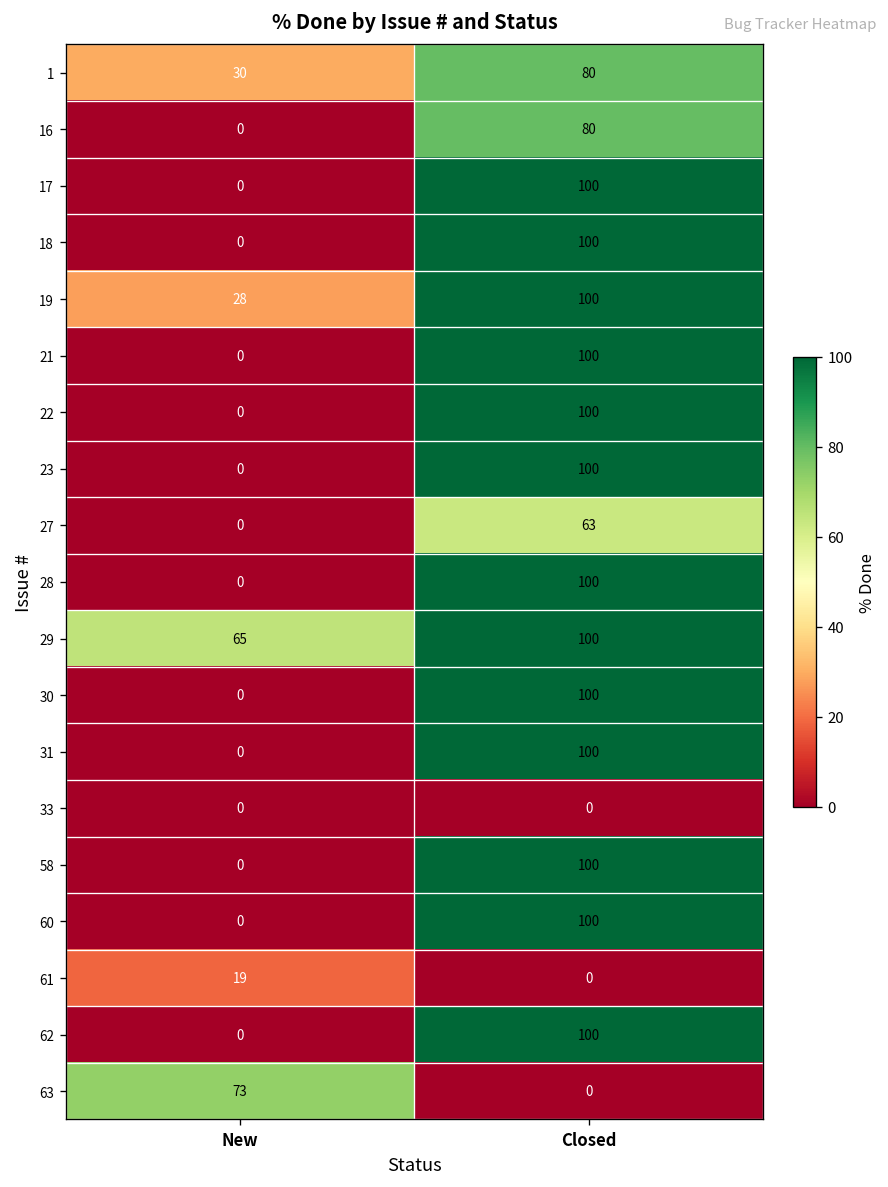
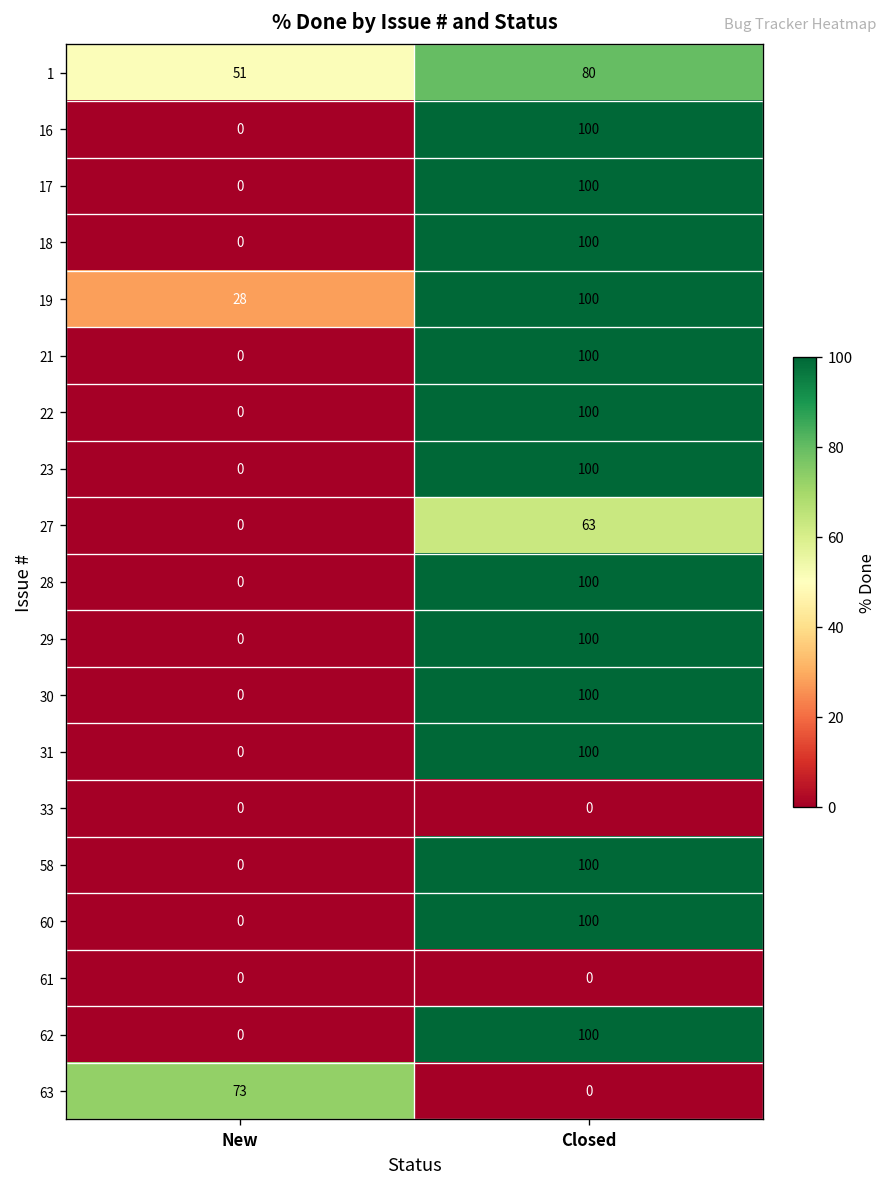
  {
    "1": {
-     "New": 30,
+     "New": 51,
      "Closed": 80
    },
    "16": {
      "New": 0,
-     "Closed": 80
+     "Closed": 100
    },
    "17": {
      "New": 0,
      "Closed": 100
    },
    "18": {
      "New": 0,
      "Closed": 100
    },
    "19": {
      "New": 28,
      "Closed": 100
    },
    "21": {
      "New": 0,
      "Closed": 100
    },
    "22": {
      "New": 0,
      "Closed": 100
    },
    "23": {
      "New": 0,
      "Closed": 100
    },
    "27": {
      "New": 0,
      "Closed": 63
    },
    "28": {
      "New": 0,
      "Closed": 100
    },
    "29": {
-     "New": 65,
+     "New": 0,
      "Closed": 100
    },
    "30": {
      "New": 0,
      "Closed": 100
    },
    "31": {
      "New": 0,
      "Closed": 100
    },
    "33": {
      "New": 0,
      "Closed": 0
    },
    "58": {
      "New": 0,
      "Closed": 100
    },
    "60": {
      "New": 0,
      "Closed": 100
    },
    "61": {
-     "New": 19,
+     "New": 0,
      "Closed": 0
    },
    "62": {
      "New": 0,
      "Closed": 100
    },
    "63": {
      "New": 73,
      "Closed": 0
    }
  }
